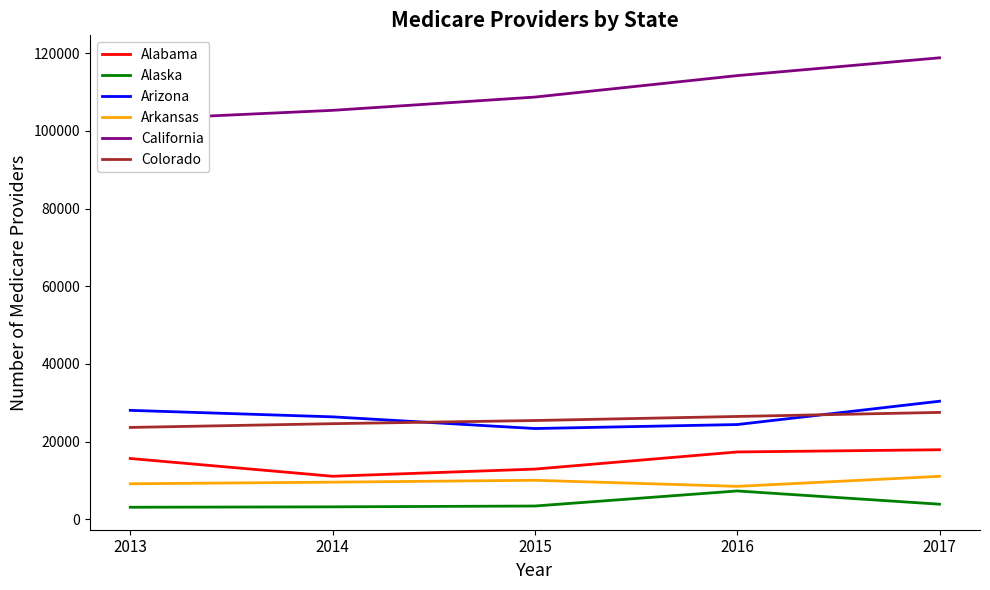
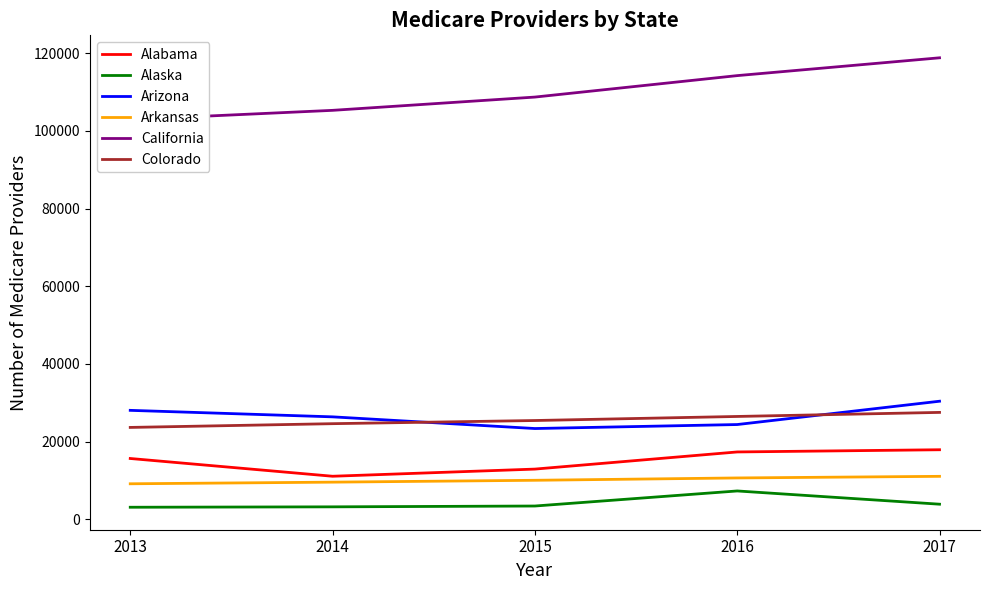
  {
    "Alabama": {
      "2013": 16000,
      "2014": 11000,
      "2015": 13000,
      "2016": 17000,
      "2017": 18000
    },
    "Alaska": {
      "2013": 3000,
      "2014": 3000,
      "2015": 3000,
      "2016": 7000,
      "2017": 4000
    },
    "Arizona": {
      "2013": 28000,
      "2014": 26000,
      "2015": 23000,
      "2016": 24000,
      "2017": 30000
    },
    "Arkansas": {
      "2013": 9000,
      "2014": 10000,
      "2015": 10000,
-     "2016": 9000,
+     "2016": 11000,
      "2017": 11000
    },
    "California": {
      "2014": 105000,
      "2015": 109000,
      "2016": 114000,
      "2017": 119000
    },
    "Colorado": {
      "2013": 24000,
      "2014": 25000,
      "2015": 25000,
      "2016": 26000,
      "2017": 28000
    }
  }
